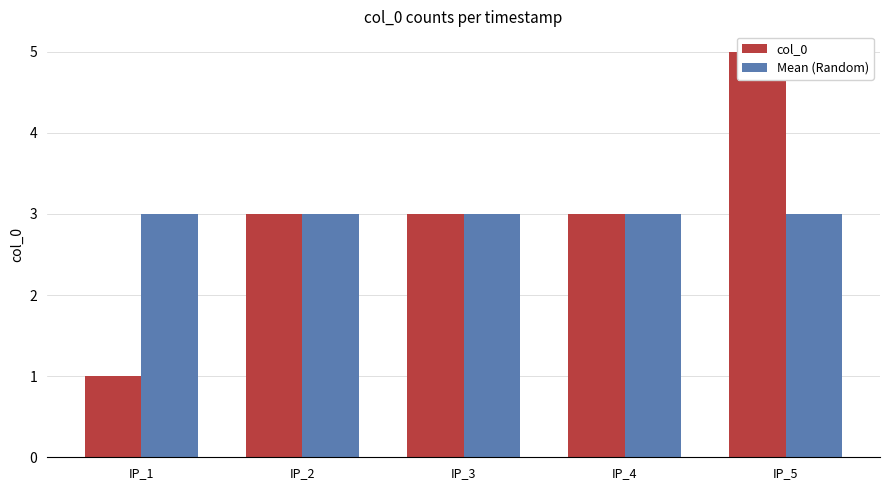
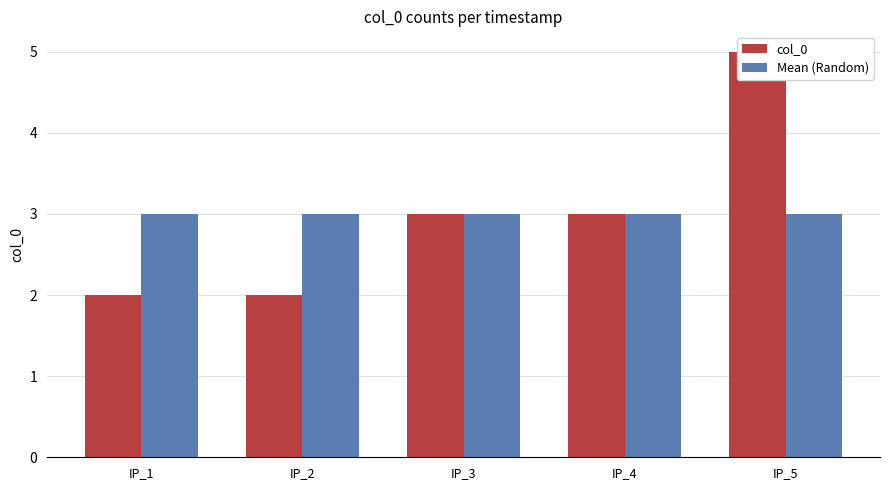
  {
    "col_0": {
-     "IP_1": 1,
-     "IP_2": 3,
+     "IP_1": 2,
+     "IP_2": 2,
      "IP_3": 3,
      "IP_4": 3
    },
    "Mean (Random)": {
      "IP_1": 3,
      "IP_2": 3,
      "IP_3": 3,
      "IP_4": 3,
      "IP_5": 3
    }
  }
